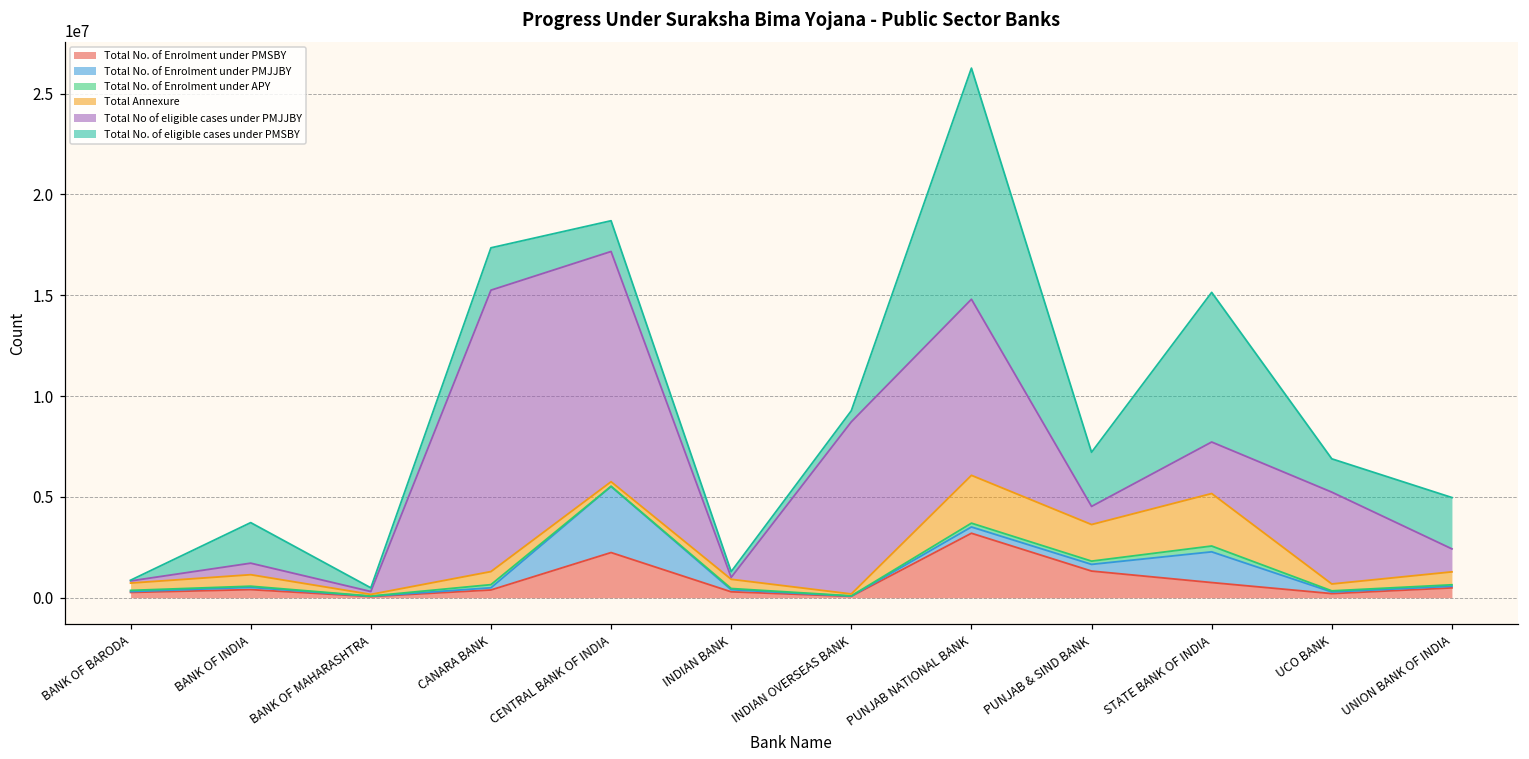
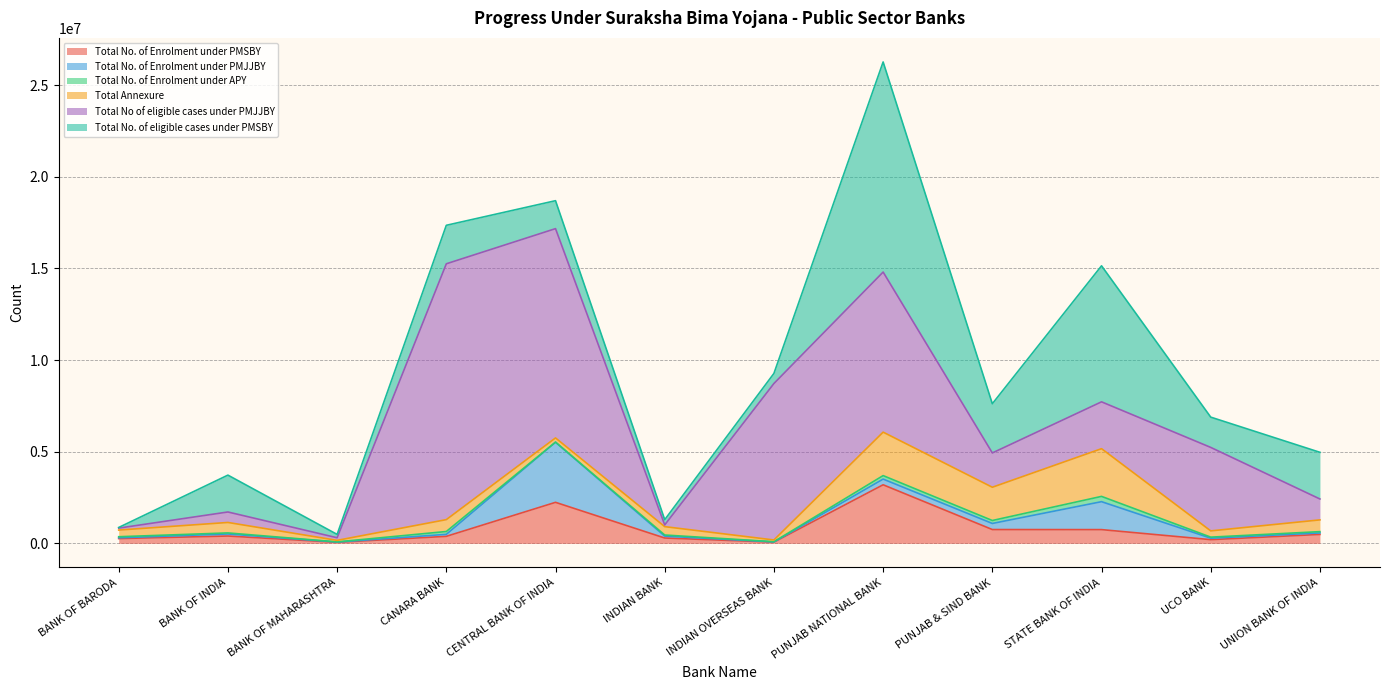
  {
    "Total No. of Enrolment under PMSBY": {
      "CENTRAL BANK OF INDIA": 2200000,
      "PUNJAB NATIONAL BANK": 3200000,
-     "PUNJAB & SIND BANK": 1300000,
+     "PUNJAB & SIND BANK": 800000,
      "STATE BANK OF INDIA": 800000
    },
    "Total No. of Enrolment under PMJJBY": {
      "PUNJAB NATIONAL BANK": 300000,
      "PUNJAB & SIND BANK": 300000,
      "STATE BANK OF INDIA": 1500000
    },
    "Total Annexure": {
      "BANK OF INDIA": 600000,
      "CANARA BANK": 600000,
      "CENTRAL BANK OF INDIA": 200000,
      "PUNJAB NATIONAL BANK": 2400000,
      "PUNJAB & SIND BANK": 1800000,
      "STATE BANK OF INDIA": 2600000,
      "UCO BANK": 300000,
      "UNION BANK OF INDIA": 600000
    },
    "Total No of eligible cases under PMJJBY": {
      "BANK OF INDIA": 600000,
      "BANK OF MAHARASHTRA": 100000,
      "CANARA BANK": 14000000,
      "CENTRAL BANK OF INDIA": 11400000,
      "INDIAN OVERSEAS BANK": 8500000,
      "PUNJAB NATIONAL BANK": 8700000,
-     "PUNJAB & SIND BANK": 900000,
+     "PUNJAB & SIND BANK": 1900000,
      "STATE BANK OF INDIA": 2600000,
      "UCO BANK": 4600000,
      "UNION BANK OF INDIA": 1100000
    }
  }
